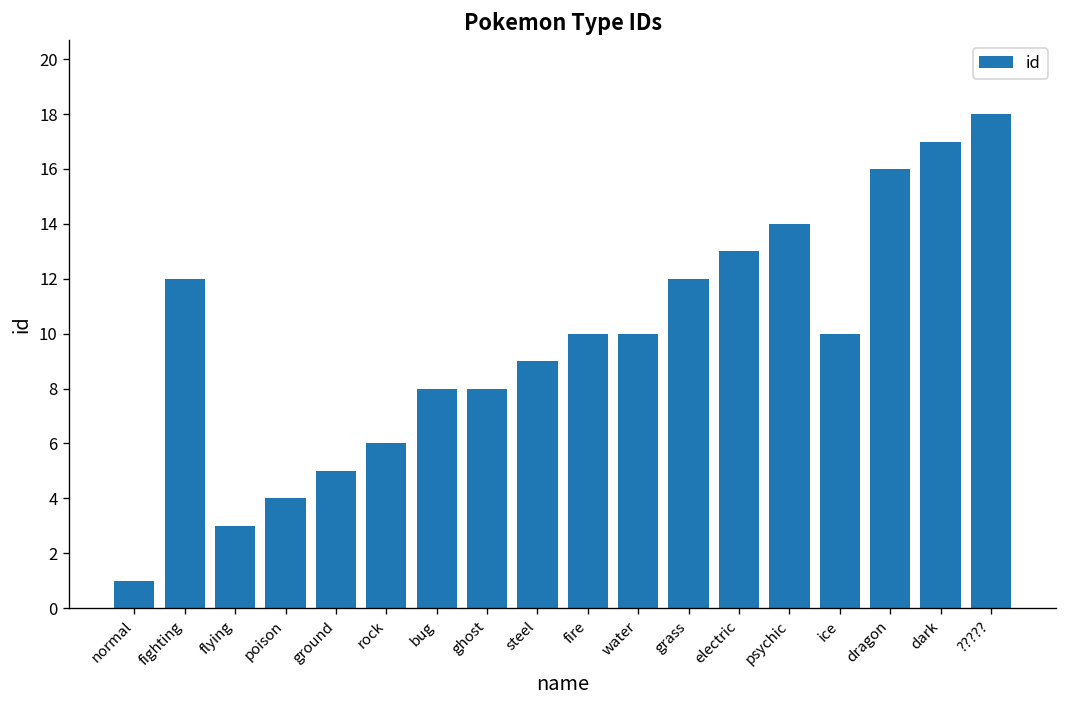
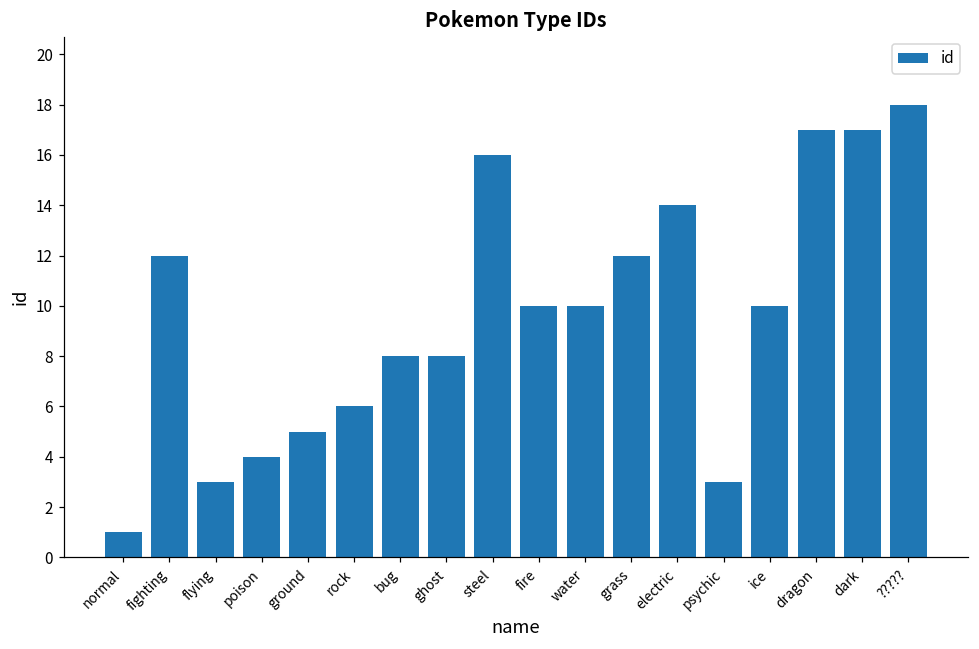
  {
    "normal": 1,
    "fighting": 12,
    "flying": 3,
    "poison": 4,
    "ground": 5,
    "rock": 6,
    "bug": 8,
    "ghost": 8,
-   "steel": 9,
+   "steel": 16,
    "fire": 10,
    "water": 10,
    "grass": 12,
-   "electric": 13,
-   "psychic": 14,
+   "electric": 14,
+   "psychic": 3,
    "ice": 10,
-   "dragon": 16,
+   "dragon": 17,
    "dark": 17,
    "?????": 18
  }
